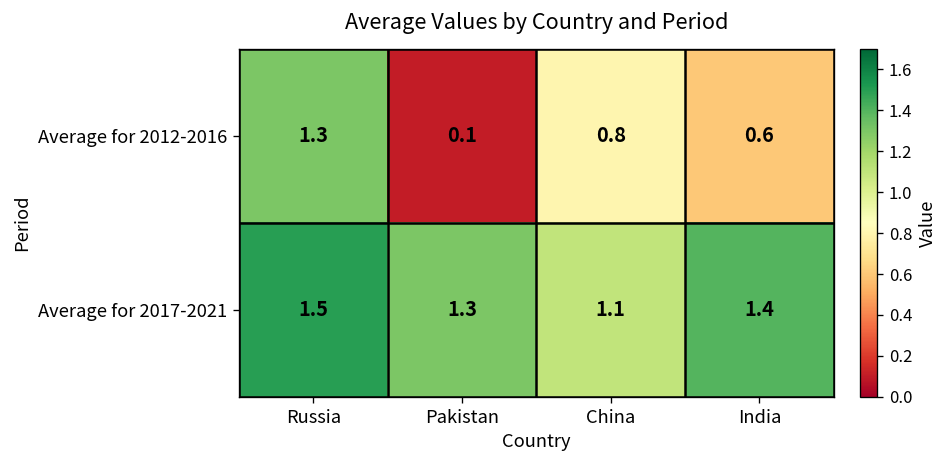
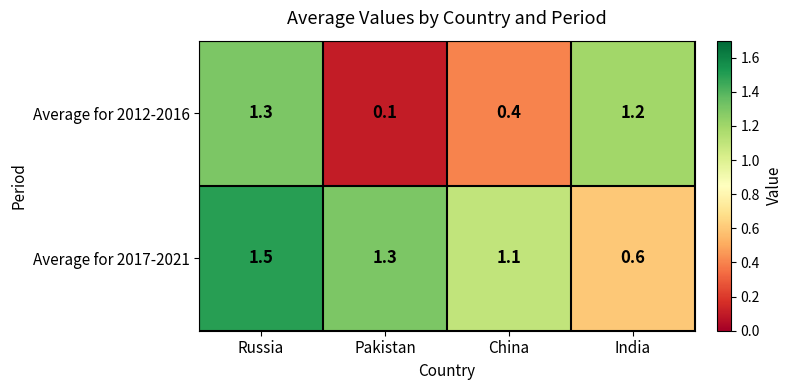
  {
    "Average for 2012-2016": {
      "Russia": 1.3,
      "Pakistan": 0.1,
-     "China": 0.8,
-     "India": 0.6
+     "China": 0.4,
+     "India": 1.2
    },
    "Average for 2017-2021": {
      "Russia": 1.5,
      "Pakistan": 1.3,
      "China": 1.1,
-     "India": 1.4
+     "India": 0.6
    }
  }
